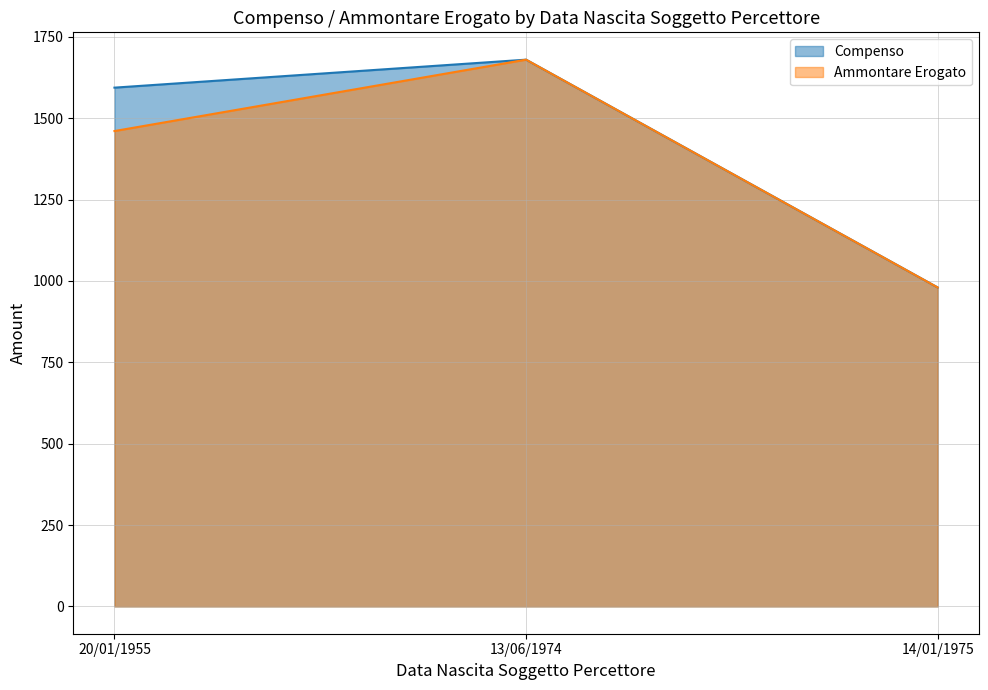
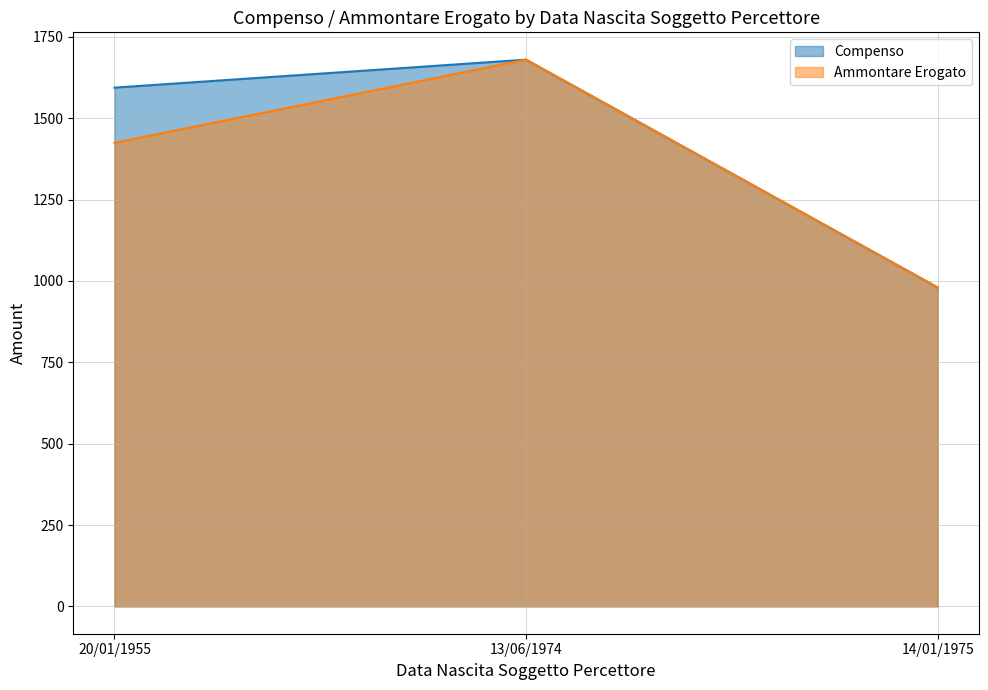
  {
    "Compenso": {
      "20/01/1955": 1590
    },
    "Ammontare Erogato": {
-     "20/01/1955": 1460
+     "20/01/1955": 1420
    }
  }
